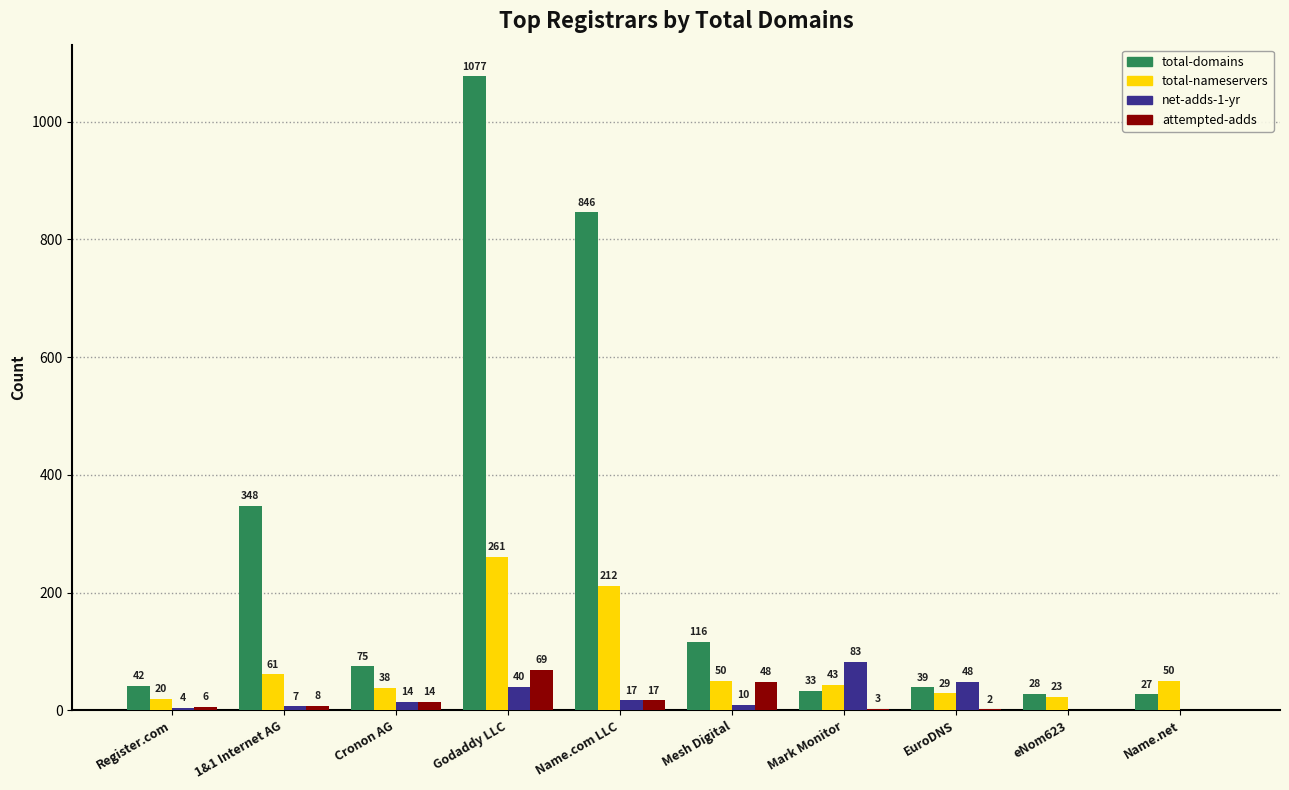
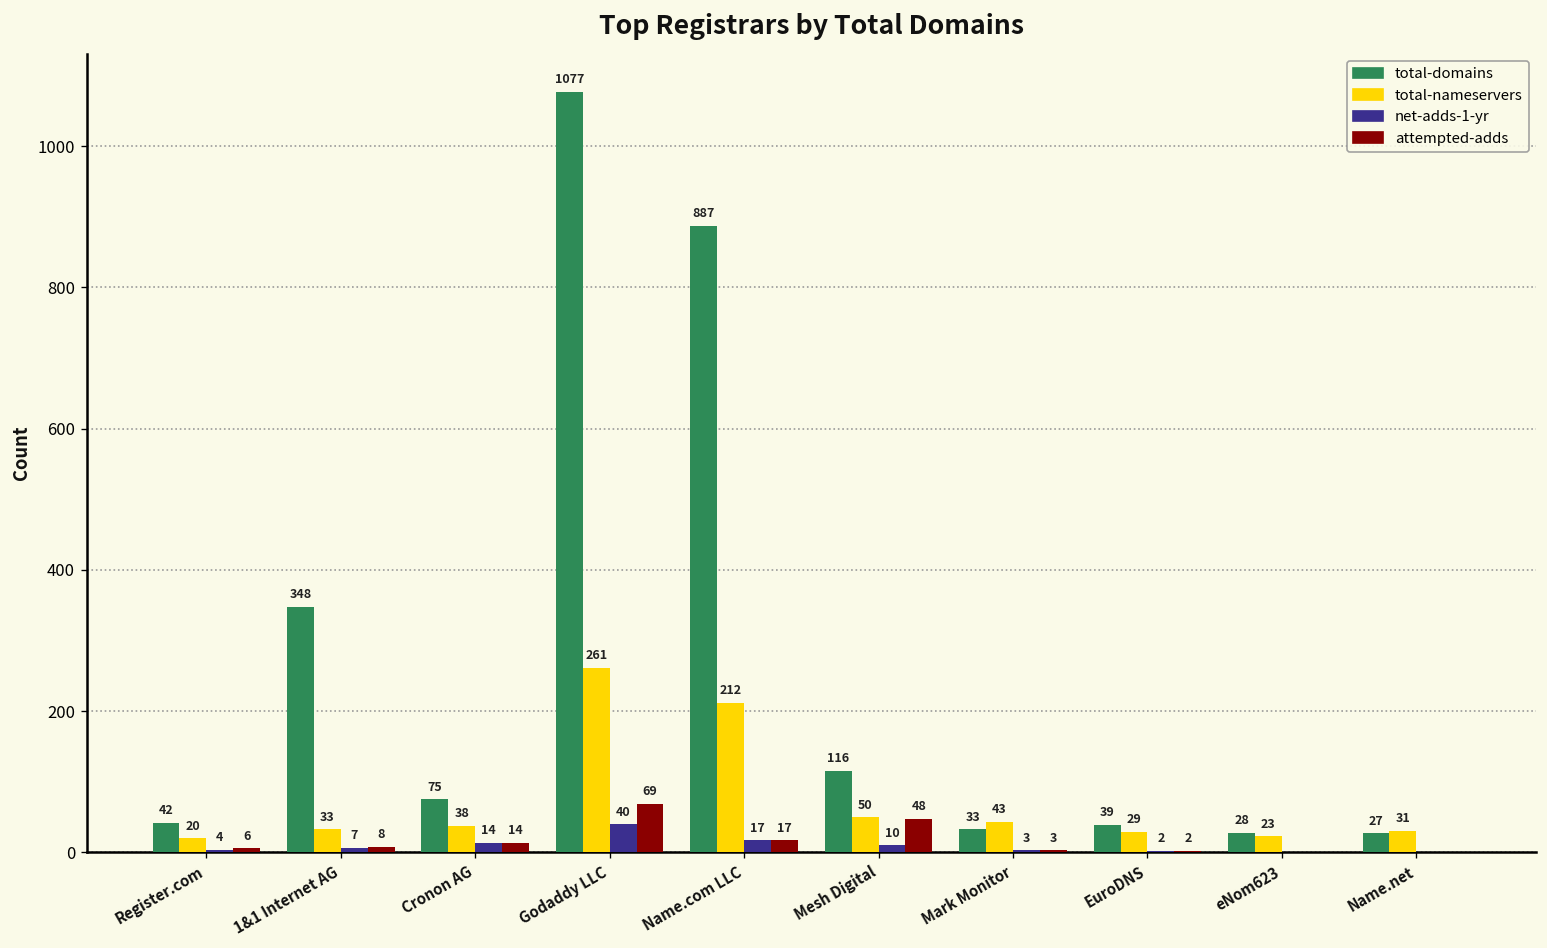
  {
    "total-domains": {
      "Register.com": 42,
      "1&1 Internet AG": 348,
      "Cronon AG": 75,
      "Godaddy LLC": 1077,
-     "Name.com LLC": 846,
+     "Name.com LLC": 887,
      "Mesh Digital": 116,
      "Mark Monitor": 33,
      "EuroDNS": 39,
      "eNom623": 28,
      "Name.net": 27
    },
    "total-nameservers": {
      "Register.com": 20,
-     "1&1 Internet AG": 61,
+     "1&1 Internet AG": 33,
      "Cronon AG": 38,
      "Godaddy LLC": 261,
      "Name.com LLC": 212,
      "Mesh Digital": 50,
      "Mark Monitor": 43,
      "EuroDNS": 29,
      "eNom623": 23,
-     "Name.net": 50
+     "Name.net": 31
    },
    "net-adds-1-yr": {
      "Register.com": 4,
      "1&1 Internet AG": 7,
      "Cronon AG": 14,
      "Godaddy LLC": 40,
      "Name.com LLC": 17,
      "Mesh Digital": 10,
-     "Mark Monitor": 83,
-     "EuroDNS": 48
+     "Mark Monitor": 3,
+     "EuroDNS": 2
    },
    "attempted-adds": {
      "Register.com": 6,
      "1&1 Internet AG": 8,
      "Cronon AG": 14,
      "Godaddy LLC": 69,
      "Name.com LLC": 17,
      "Mesh Digital": 48,
      "Mark Monitor": 3,
      "EuroDNS": 2
    }
  }
